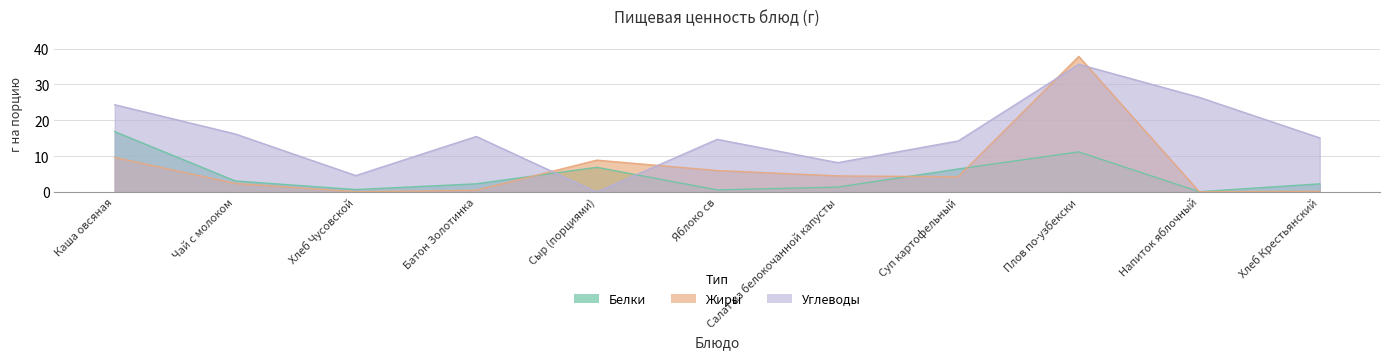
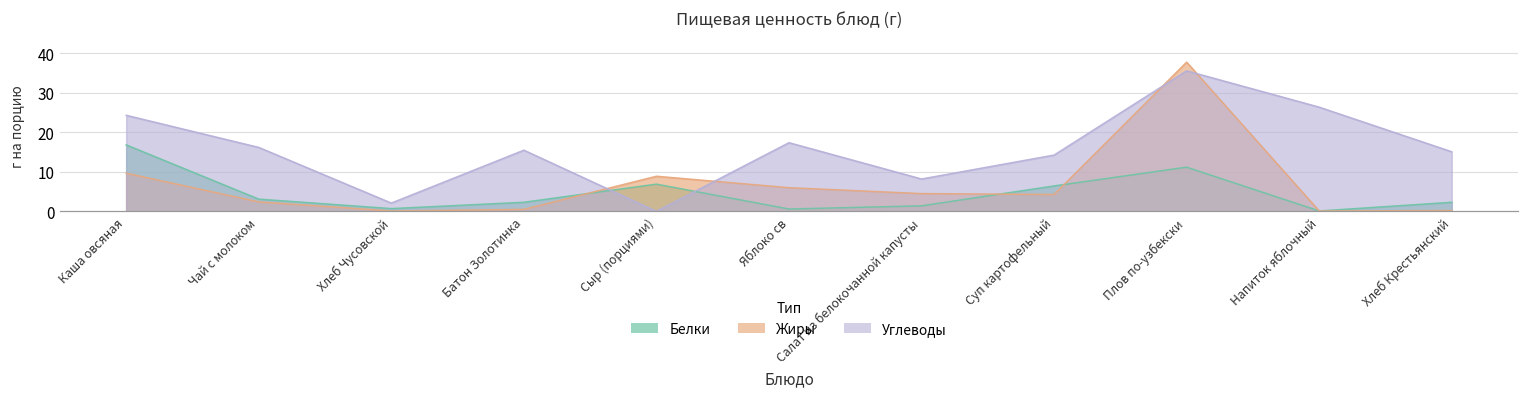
  {
    "Белки": {
      "Каша овсяная": 17,
      "Батон Золотинка": 2,
      "Сыр (порциями)": 7,
      "Яблоко св": 1,
      "Салат из белокочанной капусты": 1,
      "Суп картофельный": 6,
      "Плов по-узбекски": 11,
      "Хлеб Крестьянский": 2
    },
    "Жиры": {
      "Каша овсяная": 10,
      "Батон Золотинка": 1,
      "Сыр (порциями)": 9,
      "Яблоко св": 6,
      "Салат из белокочанной капусты": 5,
      "Суп картофельный": 4,
      "Плов по-узбекски": 38,
      "Хлеб Крестьянский": 0
    },
    "Углеводы": {
      "Каша овсяная": 24,
      "Чай с молоком": 16,
-     "Хлеб Чусовской": 5,
+     "Хлеб Чусовской": 2,
      "Батон Золотинка": 16,
      "Сыр (порциями)": 0,
-     "Яблоко св": 15,
+     "Яблоко св": 17,
      "Салат из белокочанной капусты": 8,
      "Суп картофельный": 14,
      "Плов по-узбекски": 36,
      "Напиток яблочный": 26,
      "Хлеб Крестьянский": 15
    }
  }
